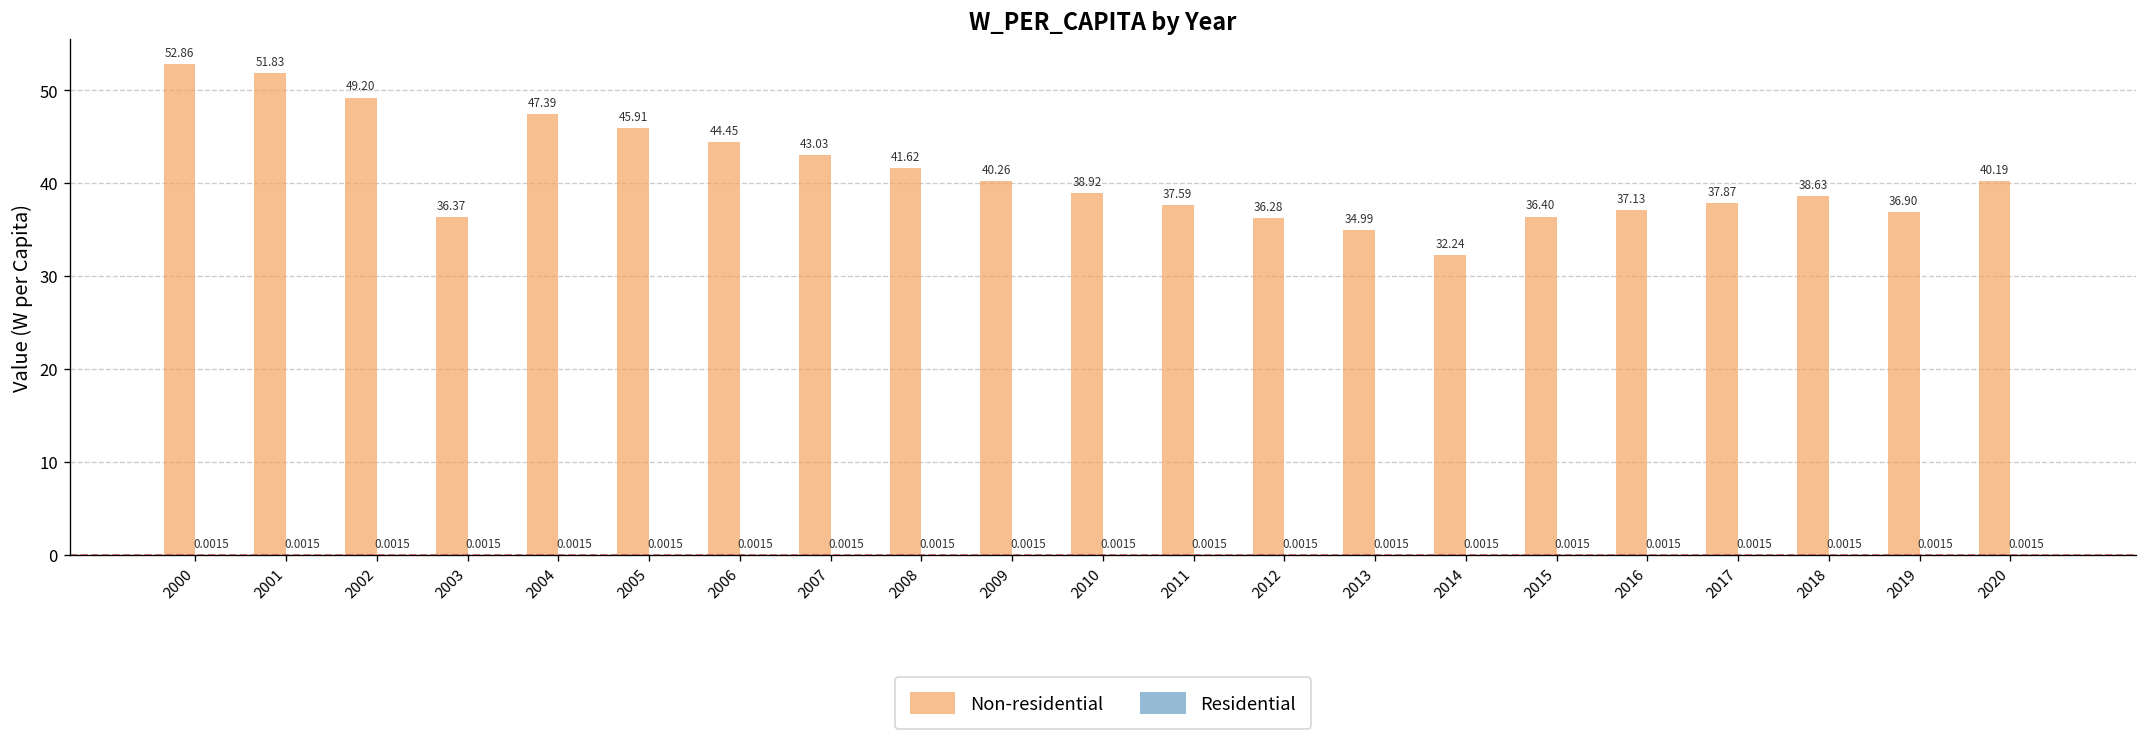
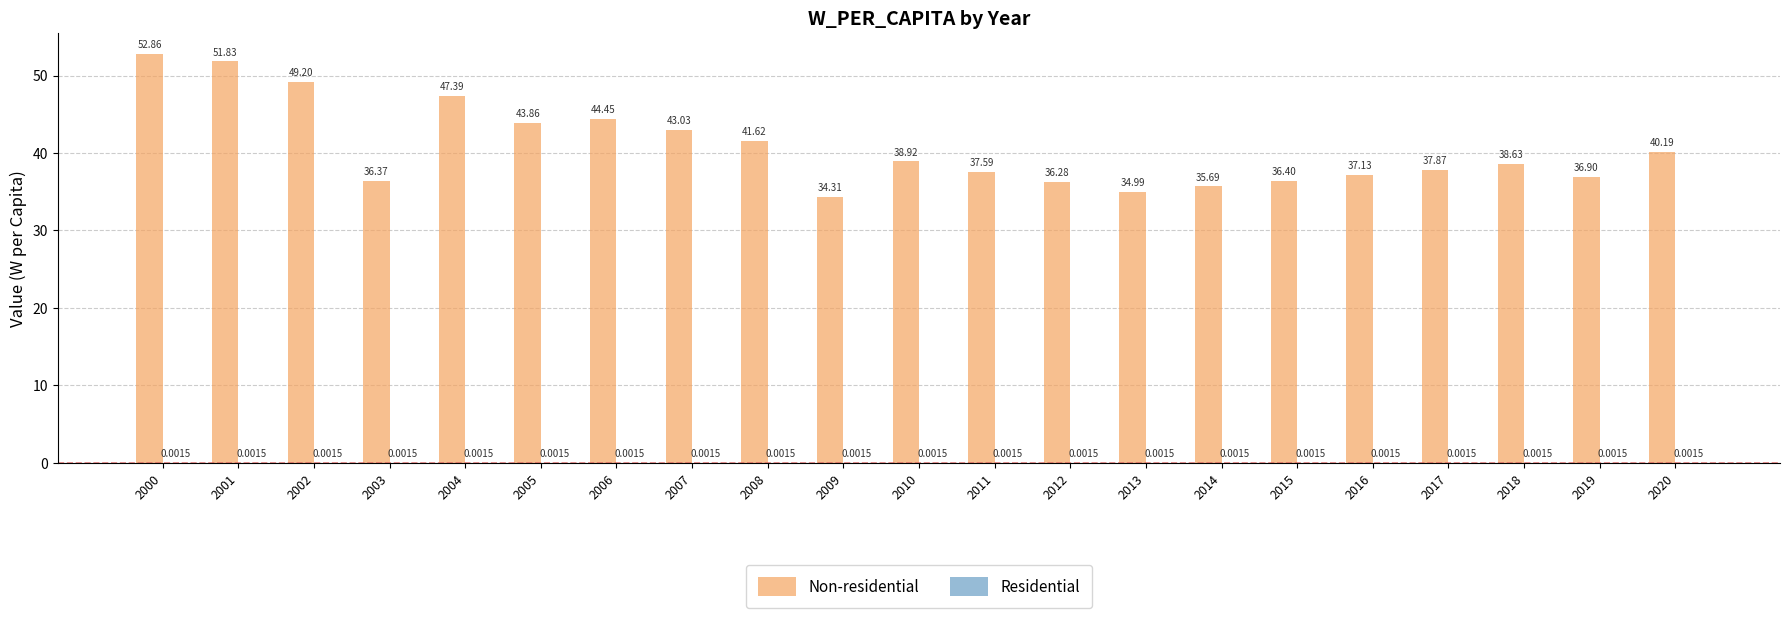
  {
    "Non-residential": {
      "2000": 52.86,
      "2001": 51.83,
      "2002": 49.20,
      "2003": 36.37,
      "2004": 47.39,
-     "2005": 45.91,
+     "2005": 43.86,
      "2006": 44.45,
      "2007": 43.03,
      "2008": 41.62,
-     "2009": 40.26,
+     "2009": 34.31,
      "2010": 38.92,
      "2011": 37.59,
      "2012": 36.28,
      "2013": 34.99,
-     "2014": 32.24,
+     "2014": 35.69,
      "2015": 36.40,
      "2016": 37.13,
      "2017": 37.87,
      "2018": 38.63,
      "2019": 36.90,
      "2020": 40.19
    },
    "Residential": {
      "2000": 0.0015,
      "2001": 0.0015,
      "2002": 0.0015,
      "2003": 0.0015,
      "2004": 0.0015,
      "2005": 0.0015,
      "2006": 0.0015,
      "2007": 0.0015,
      "2008": 0.0015,
      "2009": 0.0015,
      "2010": 0.0015,
      "2011": 0.0015,
      "2012": 0.0015,
      "2013": 0.0015,
      "2014": 0.0015,
      "2015": 0.0015,
      "2016": 0.0015,
      "2017": 0.0015,
      "2018": 0.0015,
      "2019": 0.0015,
      "2020": 0.0015
    }
  }
